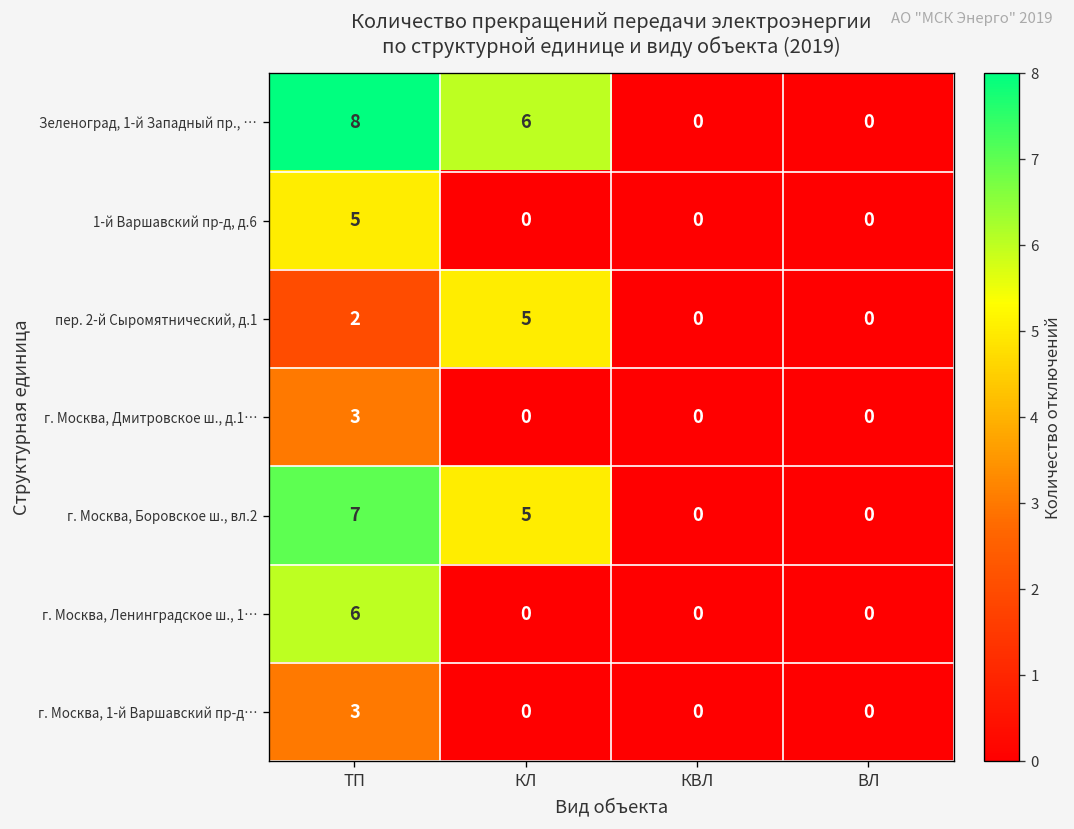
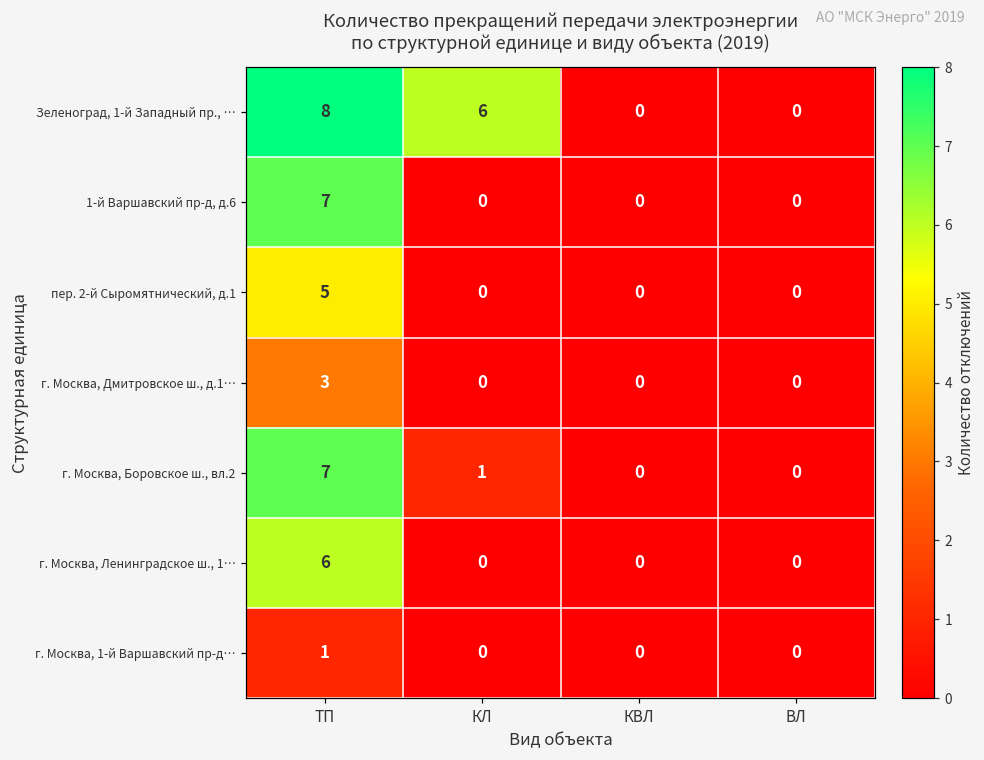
  {
    "Зеленоград, 1-й Западный пр., …": {
      "ТП": 8,
      "КЛ": 6,
      "КВЛ": 0,
      "ВЛ": 0
    },
    "1-й Варшавский пр-д, д.6": {
-     "ТП": 5,
+     "ТП": 7,
      "КЛ": 0,
      "КВЛ": 0,
      "ВЛ": 0
    },
    "пер. 2-й Сыромятнический, д.1": {
-     "ТП": 2,
-     "КЛ": 5,
+     "ТП": 5,
+     "КЛ": 0,
      "КВЛ": 0,
      "ВЛ": 0
    },
    "г. Москва, Дмитровское ш., д.1…": {
      "ТП": 3,
      "КЛ": 0,
      "КВЛ": 0,
      "ВЛ": 0
    },
    "г. Москва, Боровское ш., вл.2": {
      "ТП": 7,
-     "КЛ": 5,
+     "КЛ": 1,
      "КВЛ": 0,
      "ВЛ": 0
    },
    "г. Москва, Ленинградское ш., 1…": {
      "ТП": 6,
      "КЛ": 0,
      "КВЛ": 0,
      "ВЛ": 0
    },
    "г. Москва, 1-й Варшавский пр-д…": {
-     "ТП": 3,
+     "ТП": 1,
      "КЛ": 0,
      "КВЛ": 0,
      "ВЛ": 0
    }
  }
